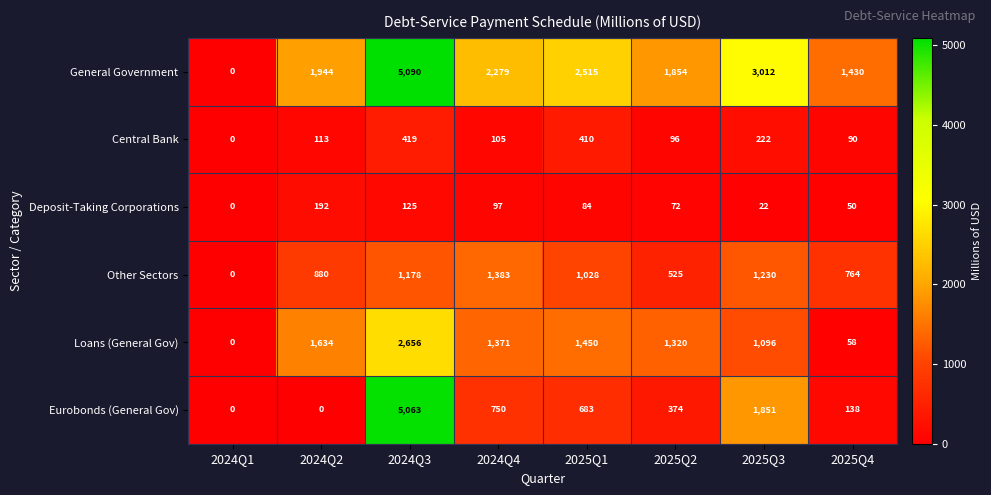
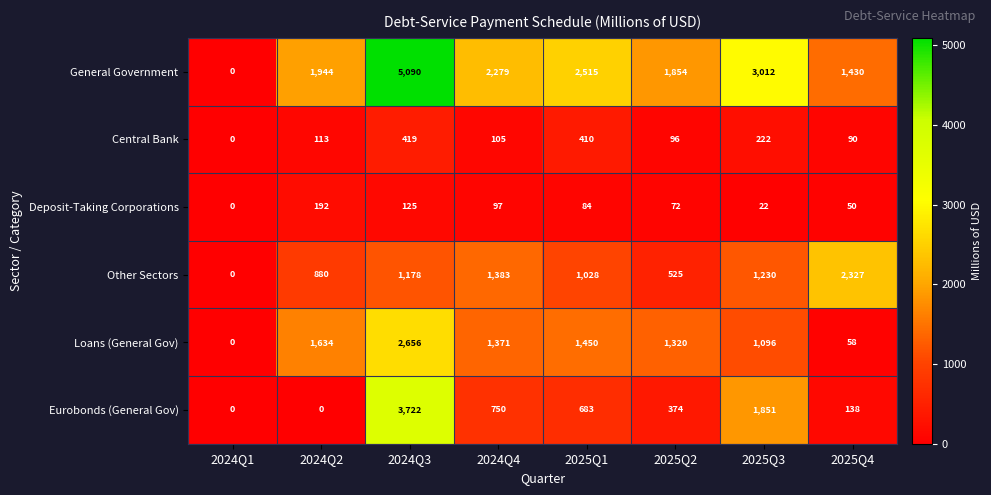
  {
    "General Government": {
      "2024Q1": "0",
      "2024Q2": "1,944",
      "2024Q3": "5,090",
      "2024Q4": "2,279",
      "2025Q1": "2,515",
      "2025Q2": "1,854",
      "2025Q3": "3,012",
      "2025Q4": "1,430"
    },
    "Central Bank": {
      "2024Q1": "0",
      "2024Q2": "113",
      "2024Q3": "419",
      "2024Q4": "105",
      "2025Q1": "410",
      "2025Q2": "96",
      "2025Q3": "222",
      "2025Q4": "90"
    },
    "Deposit-Taking Corporations": {
      "2024Q1": "0",
      "2024Q2": "192",
      "2024Q3": "125",
      "2024Q4": "97",
      "2025Q1": "84",
      "2025Q2": "72",
      "2025Q3": "22",
      "2025Q4": "50"
    },
    "Other Sectors": {
      "2024Q1": "0",
      "2024Q2": "880",
      "2024Q3": "1,178",
      "2024Q4": "1,383",
      "2025Q1": "1,028",
      "2025Q2": "525",
      "2025Q3": "1,230",
-     "2025Q4": "764"
+     "2025Q4": "2,327"
    },
    "Loans (General Gov)": {
      "2024Q1": "0",
      "2024Q2": "1,634",
      "2024Q3": "2,656",
      "2024Q4": "1,371",
      "2025Q1": "1,450",
      "2025Q2": "1,320",
      "2025Q3": "1,096",
      "2025Q4": "58"
    },
    "Eurobonds (General Gov)": {
      "2024Q1": "0",
      "2024Q2": "0",
-     "2024Q3": "5,063",
+     "2024Q3": "3,722",
      "2024Q4": "750",
      "2025Q1": "683",
      "2025Q2": "374",
      "2025Q3": "1,851",
      "2025Q4": "138"
    }
  }
